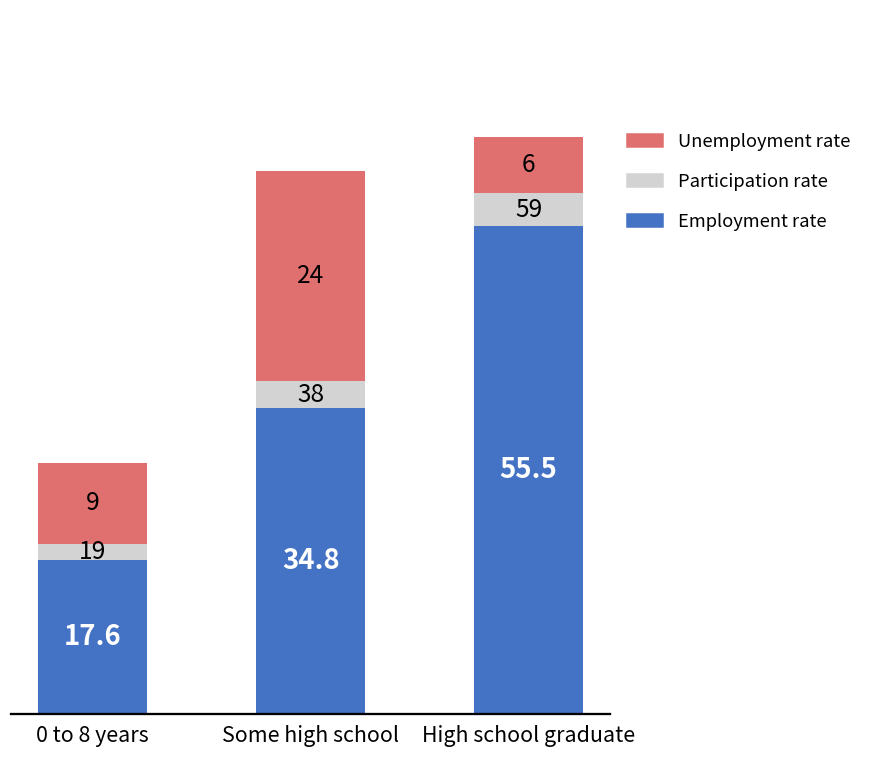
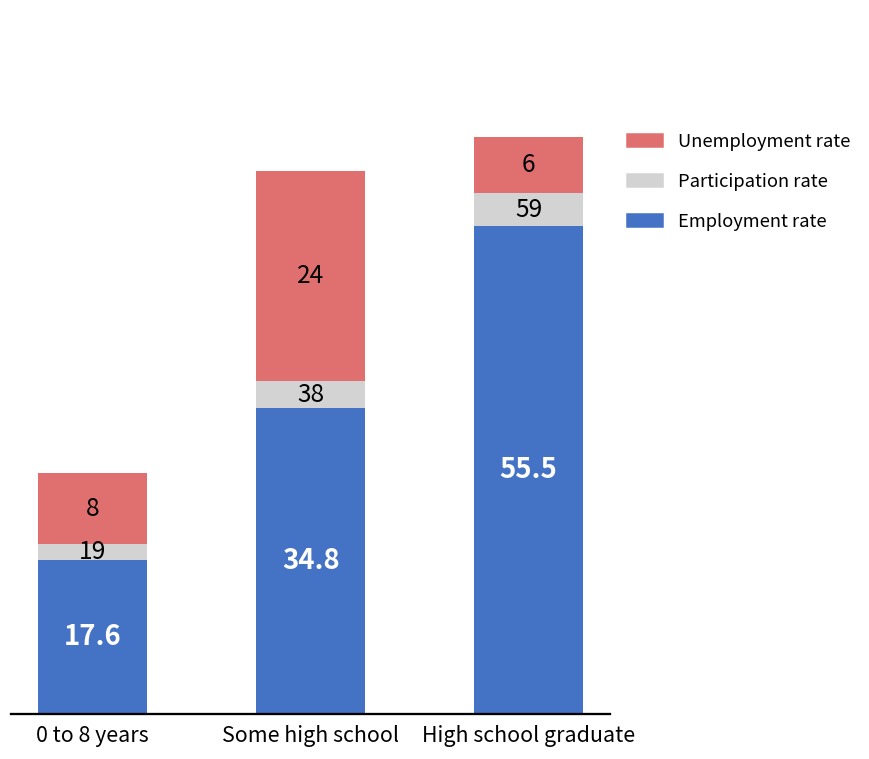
  {
    "Employment rate": {
      "0 to 8 years": 17.6,
      "Some high school": 34.8,
      "High school graduate": 55.5
    },
    "Unemployment rate": {
-     "0 to 8 years": 9,
+     "0 to 8 years": 8,
      "Some high school": 24,
      "High school graduate": 6
    }
  }
